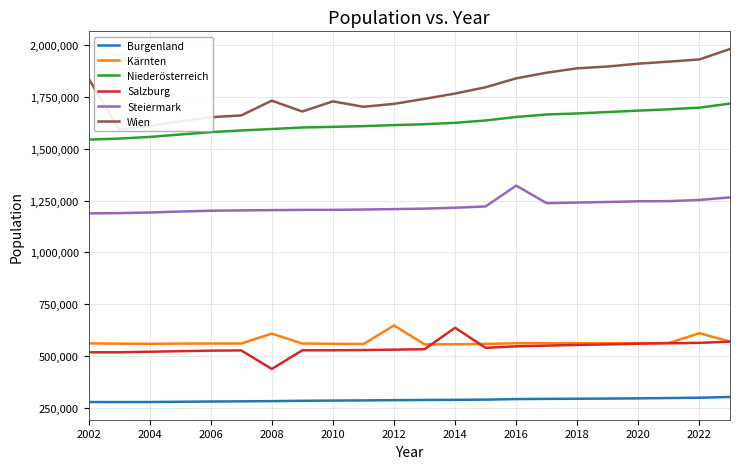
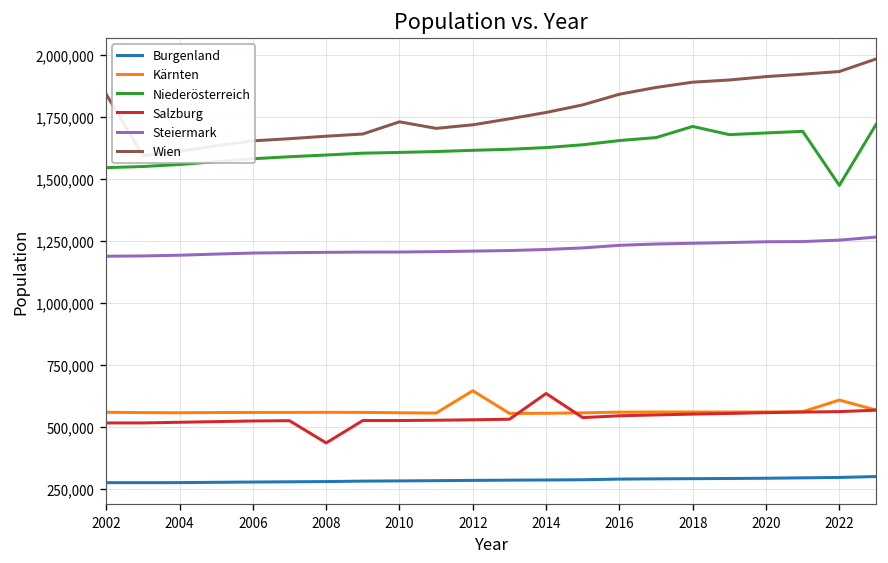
  {
    "Burgenland": {
      "2002": "280,000",
      "2004": "280,000",
      "2006": "280,000",
      "2008": "280,000",
      "2010": "280,000",
      "2012": "290,000",
      "2014": "290,000",
      "2016": "290,000",
      "2018": "290,000",
      "2020": "290,000",
      "2022": "300,000"
    },
    "Kärnten": {
      "2002": "560,000",
      "2004": "560,000",
      "2006": "560,000",
-     "2008": "610,000",
+     "2008": "560,000",
      "2010": "560,000",
      "2012": "650,000",
      "2014": "560,000",
      "2016": "560,000",
      "2022": "610,000"
    },
    "Niederösterreich": {
      "2002": "1,540,000",
      "2004": "1,560,000",
      "2006": "1,580,000",
      "2008": "1,600,000",
      "2010": "1,610,000",
      "2012": "1,610,000",
      "2014": "1,630,000",
      "2016": "1,650,000",
-     "2018": "1,670,000",
+     "2018": "1,710,000",
      "2020": "1,680,000",
-     "2022": "1,700,000"
+     "2022": "1,470,000"
    },
    "Salzburg": {
      "2002": "520,000",
      "2004": "520,000",
      "2006": "520,000",
      "2008": "440,000",
      "2010": "530,000",
      "2012": "530,000",
      "2014": "640,000",
      "2016": "550,000",
      "2022": "560,000"
    },
    "Steiermark": {
      "2002": "1,190,000",
      "2004": "1,190,000",
      "2006": "1,200,000",
      "2008": "1,200,000",
      "2010": "1,210,000",
      "2012": "1,210,000",
      "2014": "1,220,000",
-     "2016": "1,320,000",
+     "2016": "1,230,000",
      "2018": "1,240,000",
      "2020": "1,250,000",
      "2022": "1,250,000"
    },
    "Wien": {
      "2002": "1,840,000",
-     "2008": "1,730,000",
+     "2008": "1,670,000",
      "2010": "1,730,000",
      "2012": "1,720,000",
      "2014": "1,770,000",
      "2016": "1,840,000",
      "2018": "1,890,000",
      "2020": "1,910,000",
      "2022": "1,930,000"
    }
  }
